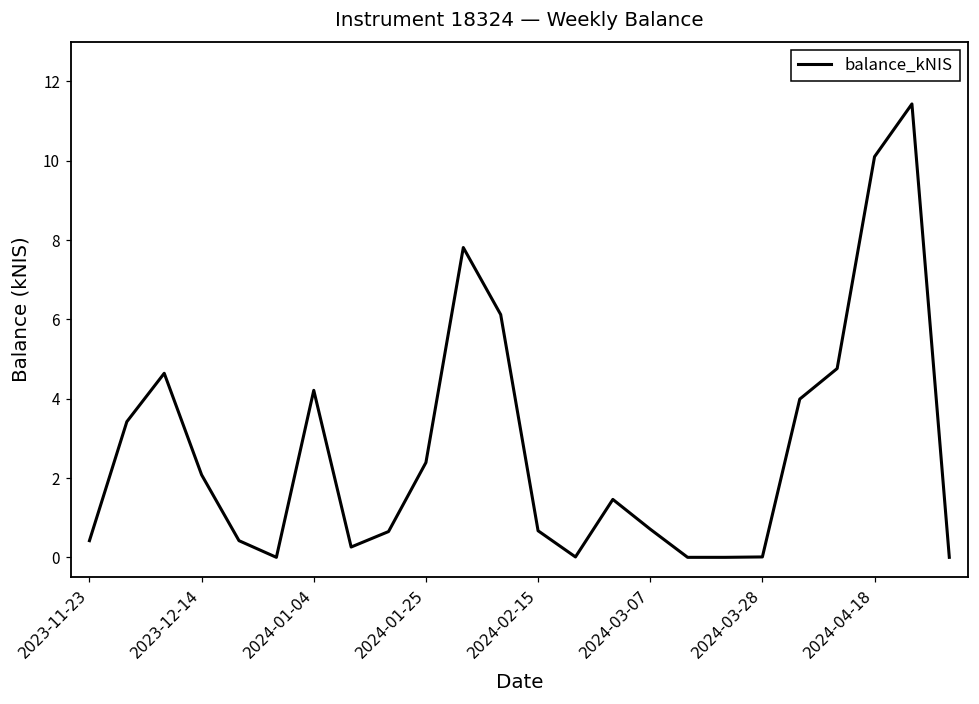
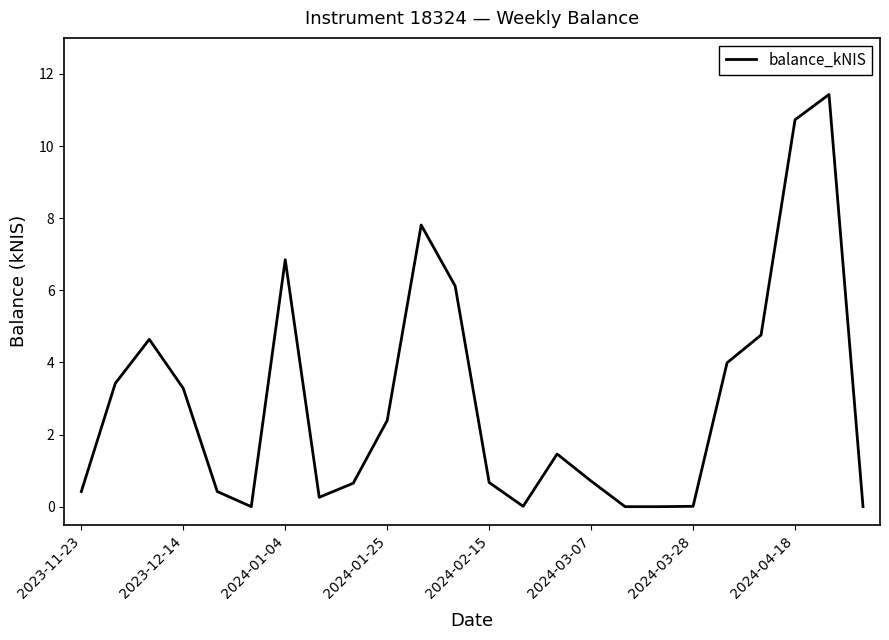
  {
    "2023-11-23": 0.4,
-   "2023-12-14": 2.1,
-   "2024-01-04": 4.2,
+   "2023-12-14": 3.3,
+   "2024-01-04": 6.9,
    "2024-01-25": 2.4,
    "2024-02-15": 0.7,
    "2024-03-07": 0.7,
    "2024-03-28": 0.0,
-   "2024-04-18": 10.1
+   "2024-04-18": 10.7
  }
